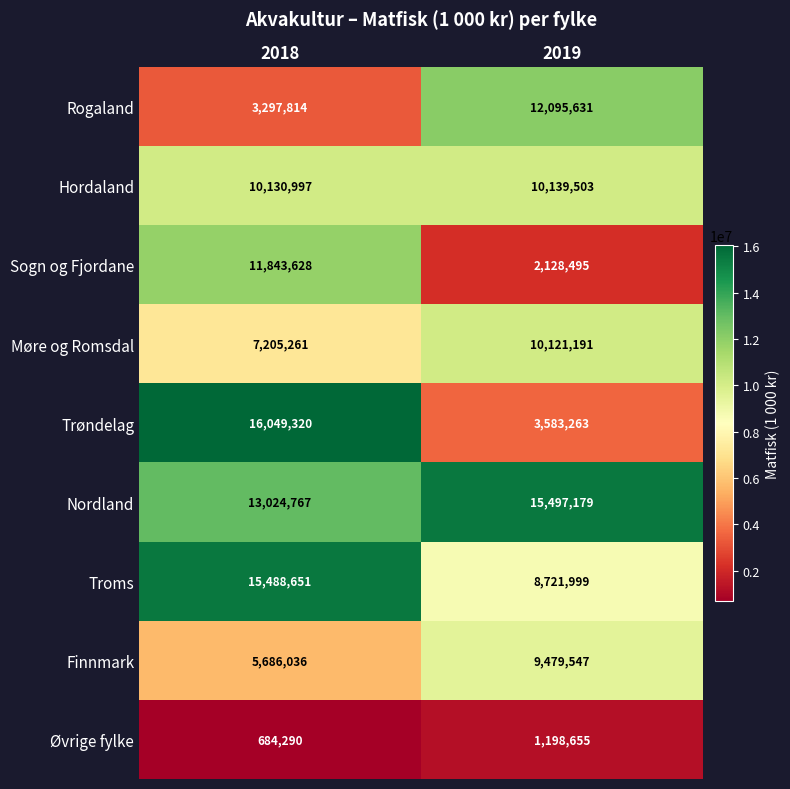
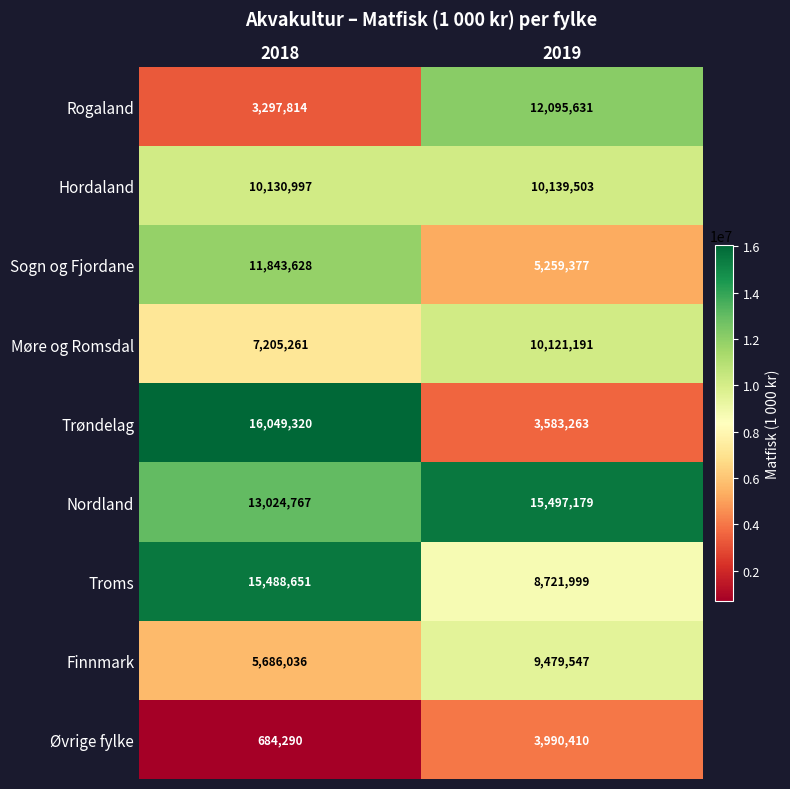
  {
    "Rogaland": {
      "2018": "3,297,814",
      "2019": "12,095,631"
    },
    "Hordaland": {
      "2018": "10,130,997",
      "2019": "10,139,503"
    },
    "Sogn og Fjordane": {
      "2018": "11,843,628",
-     "2019": "2,128,495"
+     "2019": "5,259,377"
    },
    "Møre og Romsdal": {
      "2018": "7,205,261",
      "2019": "10,121,191"
    },
    "Trøndelag": {
      "2018": "16,049,320",
      "2019": "3,583,263"
    },
    "Nordland": {
      "2018": "13,024,767",
      "2019": "15,497,179"
    },
    "Troms": {
      "2018": "15,488,651",
      "2019": "8,721,999"
    },
    "Finnmark": {
      "2018": "5,686,036",
      "2019": "9,479,547"
    },
    "Øvrige fylke": {
      "2018": "684,290",
-     "2019": "1,198,655"
+     "2019": "3,990,410"
    }
  }
